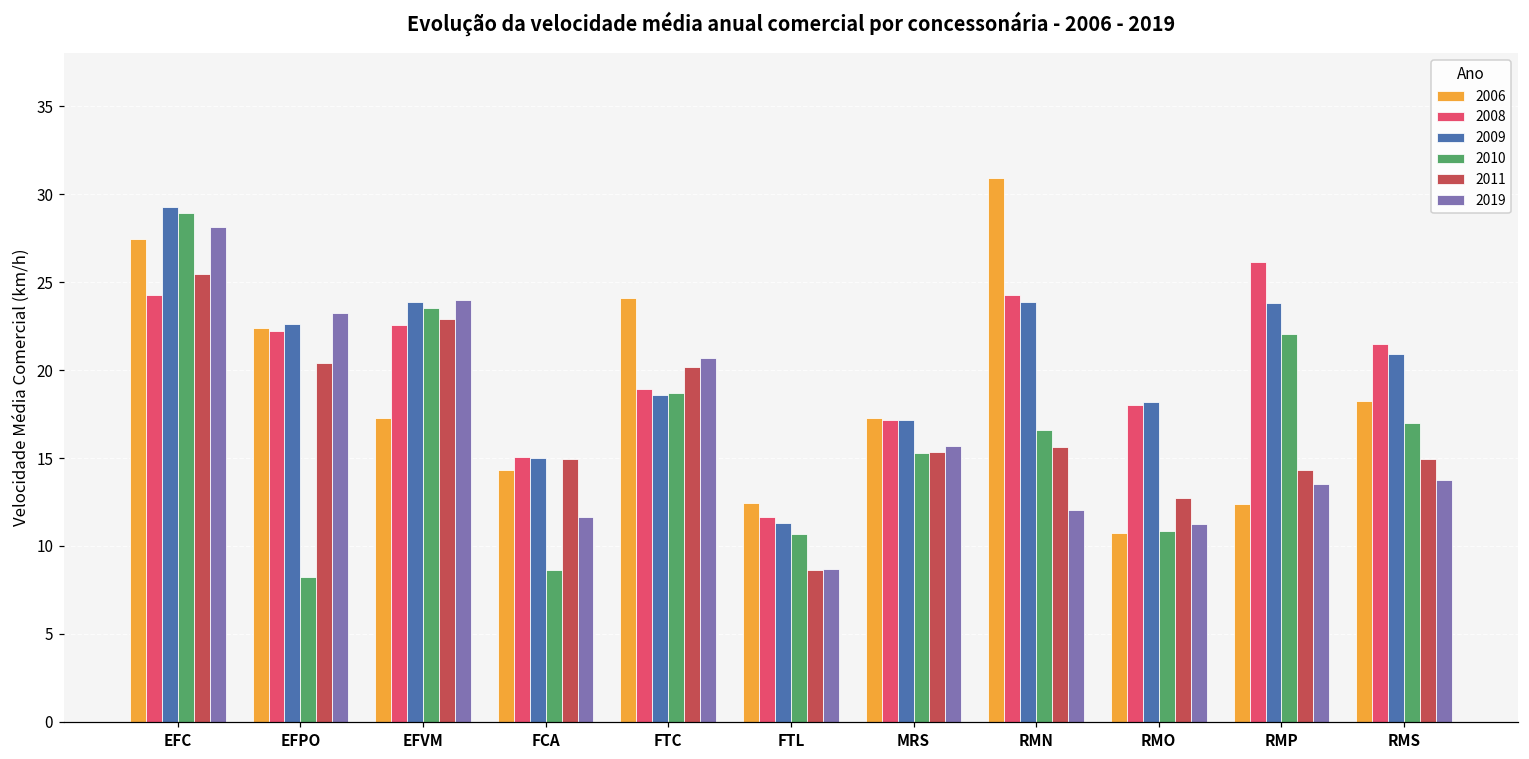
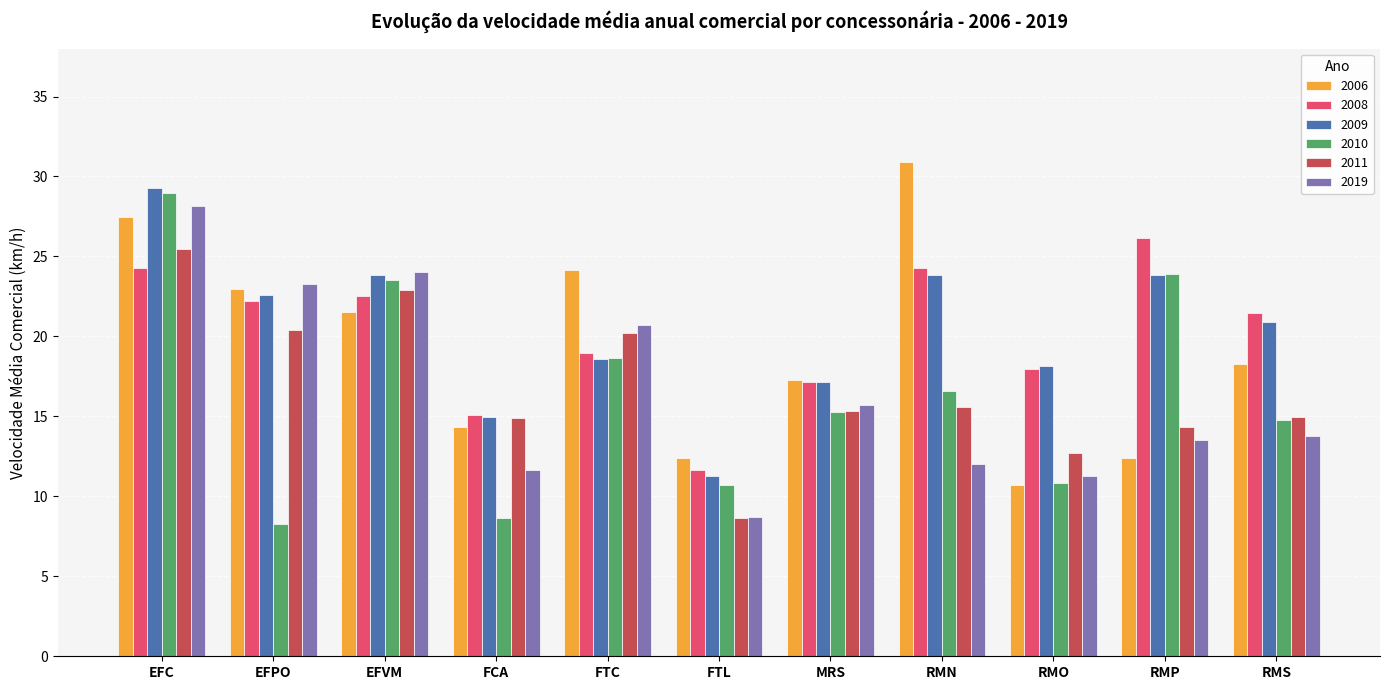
  {
    "2006": {
      "EFC": 27.5,
-     "EFPO": 22.4,
-     "EFVM": 17.3,
+     "EFPO": 23.0,
+     "EFVM": 21.5,
      "FCA": 14.3,
      "FTC": 24.1,
      "FTL": 12.4,
      "MRS": 17.3,
      "RMN": 30.9,
      "RMO": 10.7,
      "RMP": 12.4,
      "RMS": 18.3
    },
    "2010": {
      "EFC": 28.9,
      "EFPO": 8.2,
      "EFVM": 23.5,
      "FCA": 8.6,
      "FTC": 18.7,
      "FTL": 10.7,
      "MRS": 15.3,
      "RMN": 16.6,
      "RMO": 10.9,
-     "RMP": 22.1,
-     "RMS": 17.0
+     "RMP": 23.9,
+     "RMS": 14.8
    }
  }
